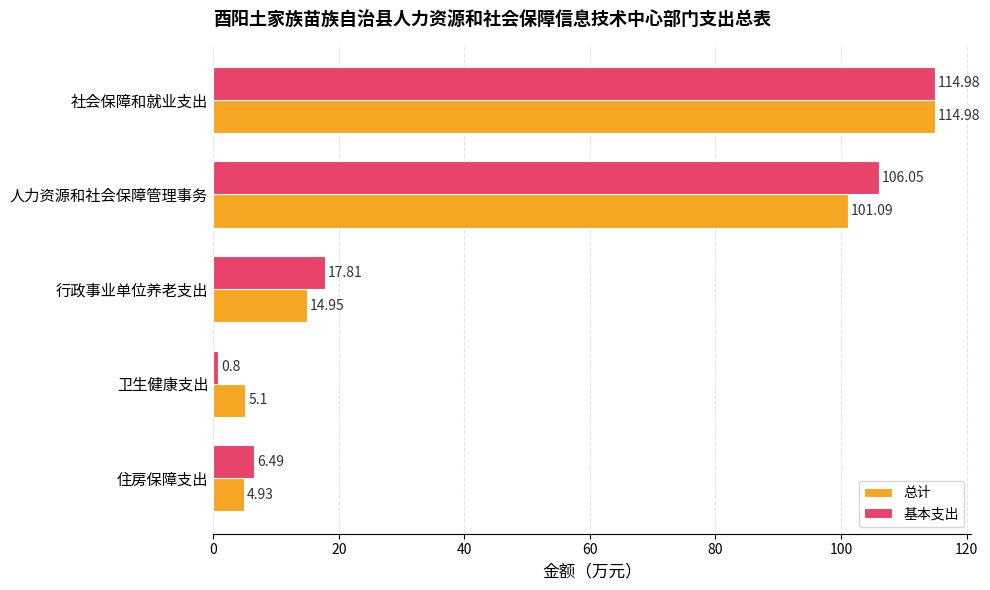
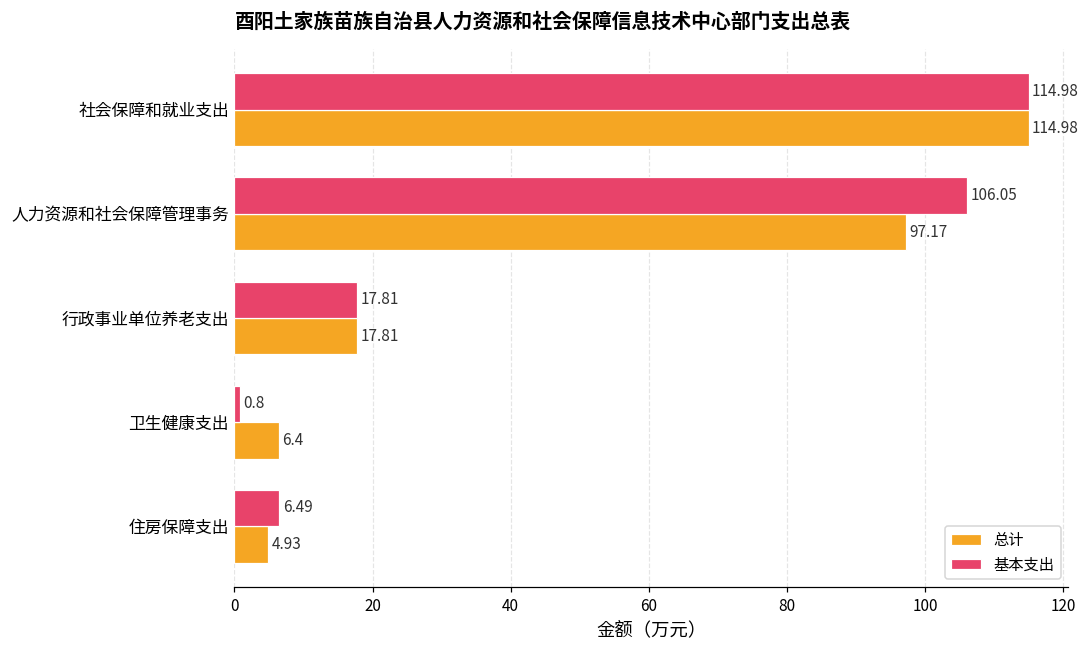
  {
    "总计": {
      "社会保障和就业支出": 114.98,
-     "人力资源和社会保障管理事务": 101.09,
-     "行政事业单位养老支出": 14.95,
-     "卫生健康支出": 5.1,
+     "人力资源和社会保障管理事务": 97.17,
+     "行政事业单位养老支出": 17.81,
+     "卫生健康支出": 6.4,
      "住房保障支出": 4.93
    },
    "基本支出": {
      "社会保障和就业支出": 114.98,
      "人力资源和社会保障管理事务": 106.05,
      "行政事业单位养老支出": 17.81,
      "卫生健康支出": 0.8,
      "住房保障支出": 6.49
    }
  }
